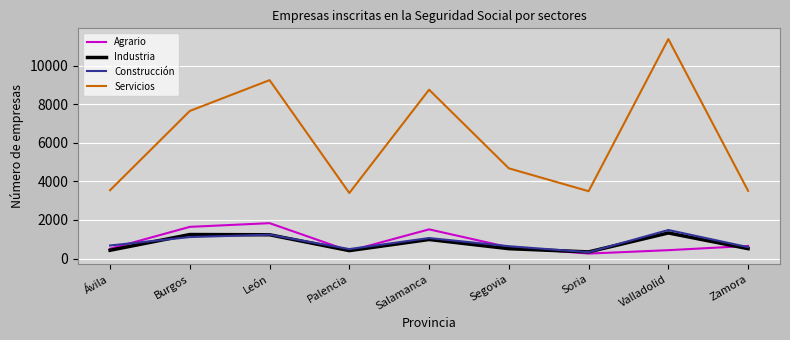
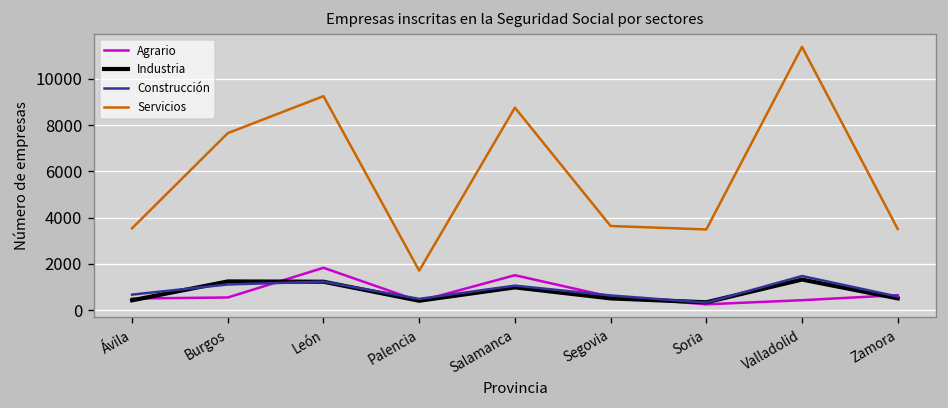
  {
    "Agrario": {
-     "Burgos": 1600,
+     "Burgos": 600,
      "León": 1800,
      "Salamanca": 1500,
      "Valladolid": 400
    },
    "Industria": {
      "Burgos": 1200,
      "Valladolid": 1300
    },
    "Construcción": {
      "Ávila": 700,
      "Burgos": 1100,
      "Valladolid": 1500
    },
    "Servicios": {
      "Ávila": 3500,
      "Burgos": 7700,
      "León": 9300,
-     "Palencia": 3400,
+     "Palencia": 1700,
      "Salamanca": 8800,
-     "Segovia": 4700,
+     "Segovia": 3600,
      "Soria": 3500,
      "Valladolid": 11400,
      "Zamora": 3500
    }
  }
